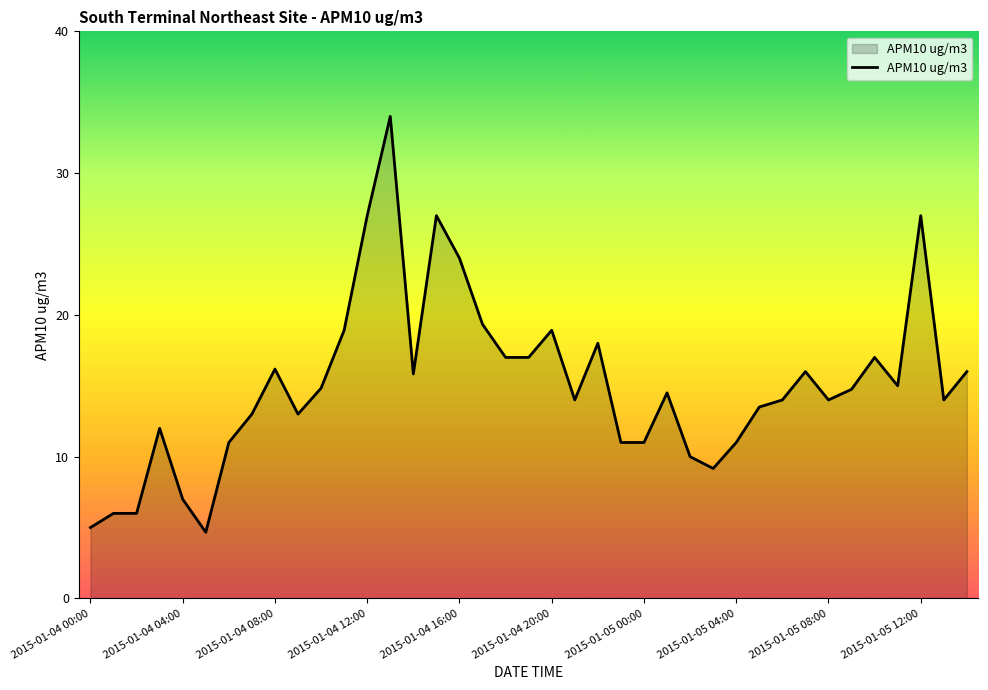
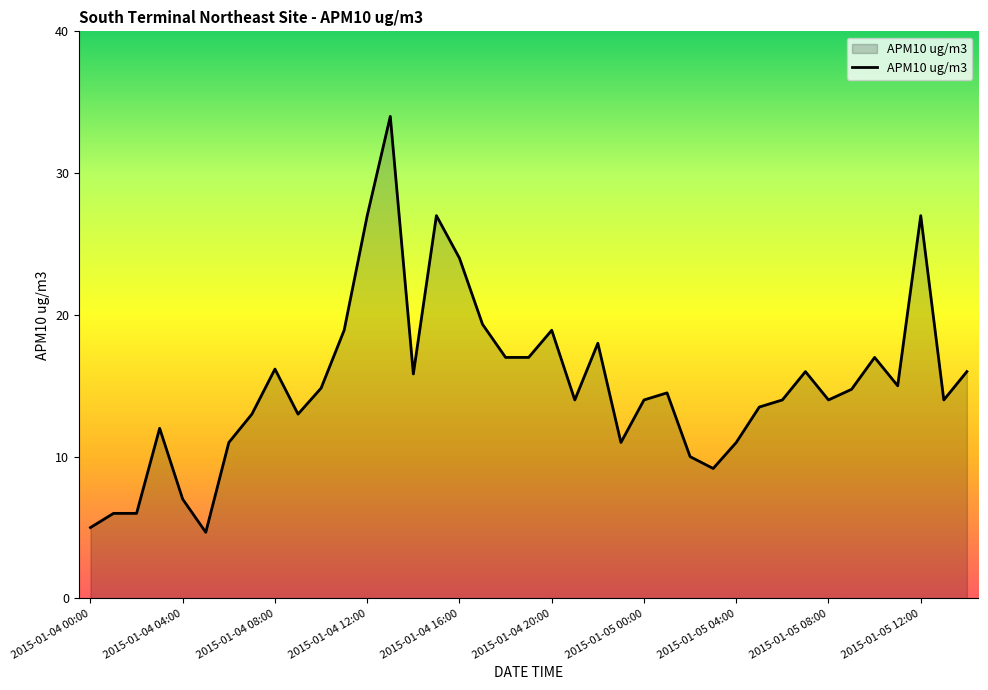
  {
    "2015-01-04 00:00": 5,
    "2015-01-04 04:00": 7,
    "2015-01-04 08:00": 16.2,
    "2015-01-04 12:00": 27,
    "2015-01-04 16:00": 24,
    "2015-01-04 20:00": 19,
-   "2015-01-05 00:00": 11,
+   "2015-01-05 00:00": 14,
    "2015-01-05 04:00": 11,
    "2015-01-05 08:00": 14,
    "2015-01-05 12:00": 27
  }
